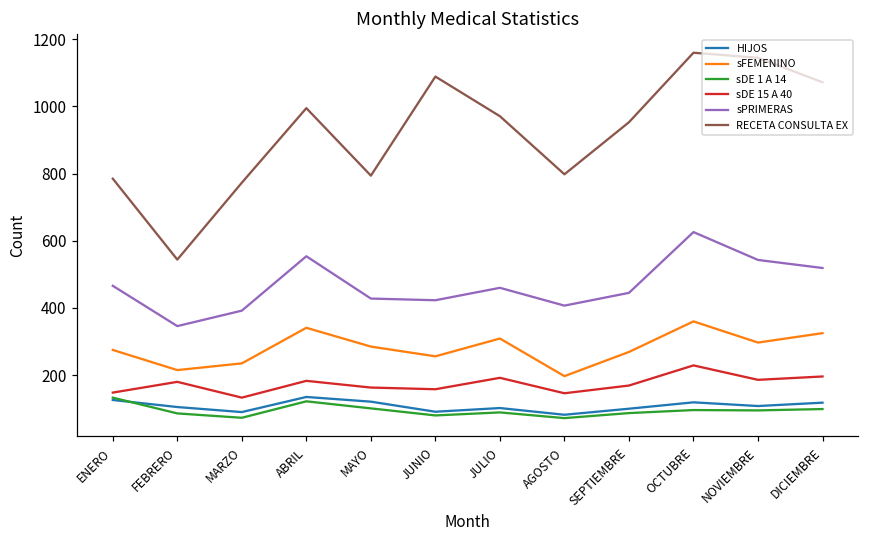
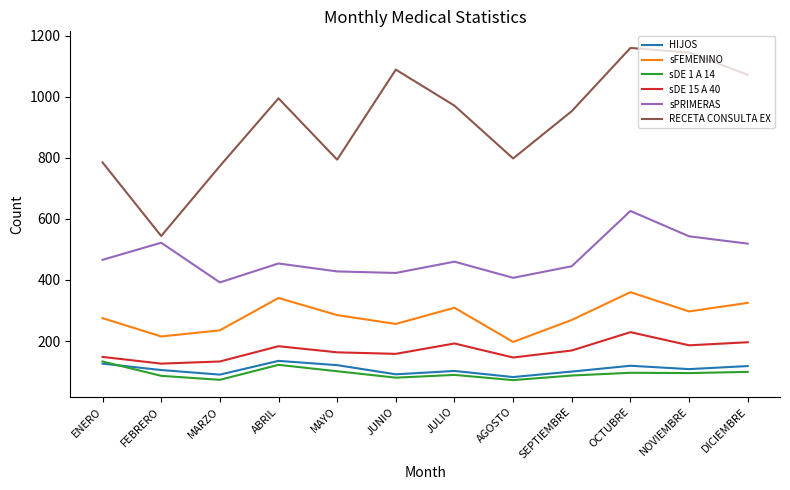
  {
    "HIJOS": {
      "FEBRERO": 110,
      "MARZO": 90,
      "ABRIL": 140,
      "MAYO": 120,
      "JUNIO": 90,
      "JULIO": 100,
      "AGOSTO": 80,
      "SEPTIEMBRE": 100,
      "OCTUBRE": 120,
      "NOVIEMBRE": 110,
      "DICIEMBRE": 120
    },
    "sFEMENINO": {
      "ENERO": 280,
      "FEBRERO": 220,
      "MARZO": 240,
      "ABRIL": 340,
      "MAYO": 290,
      "JUNIO": 260,
      "JULIO": 310,
      "AGOSTO": 200,
      "SEPTIEMBRE": 270,
      "OCTUBRE": 360,
      "NOVIEMBRE": 300,
      "DICIEMBRE": 330
    },
    "sDE 1 A 14": {
      "FEBRERO": 90,
      "MARZO": 70,
      "ABRIL": 120,
      "MAYO": 100,
      "JUNIO": 80,
      "JULIO": 90,
      "AGOSTO": 70,
      "SEPTIEMBRE": 90,
      "OCTUBRE": 100,
      "NOVIEMBRE": 100,
      "DICIEMBRE": 100
    },
    "sDE 15 A 40": {
      "ENERO": 150,
-     "FEBRERO": 180,
+     "FEBRERO": 130,
      "MARZO": 130,
      "ABRIL": 180,
      "MAYO": 160,
      "JUNIO": 160,
      "JULIO": 190,
      "AGOSTO": 150,
      "SEPTIEMBRE": 170,
      "OCTUBRE": 230,
      "NOVIEMBRE": 190,
      "DICIEMBRE": 200
    },
    "sPRIMERAS": {
      "ENERO": 470,
-     "FEBRERO": 350,
+     "FEBRERO": 520,
      "MARZO": 390,
-     "ABRIL": 550,
+     "ABRIL": 450,
      "MAYO": 430,
      "JUNIO": 420,
      "JULIO": 460,
      "AGOSTO": 410,
      "SEPTIEMBRE": 450,
      "OCTUBRE": 630,
      "NOVIEMBRE": 540,
      "DICIEMBRE": 520
    },
    "RECETA CONSULTA EX": {
      "ENERO": 790,
      "FEBRERO": 540,
      "MARZO": 770,
      "ABRIL": 1000,
      "MAYO": 790,
      "JUNIO": 1090,
      "JULIO": 970,
      "AGOSTO": 800,
      "SEPTIEMBRE": 950,
      "OCTUBRE": 1160
    }
  }
